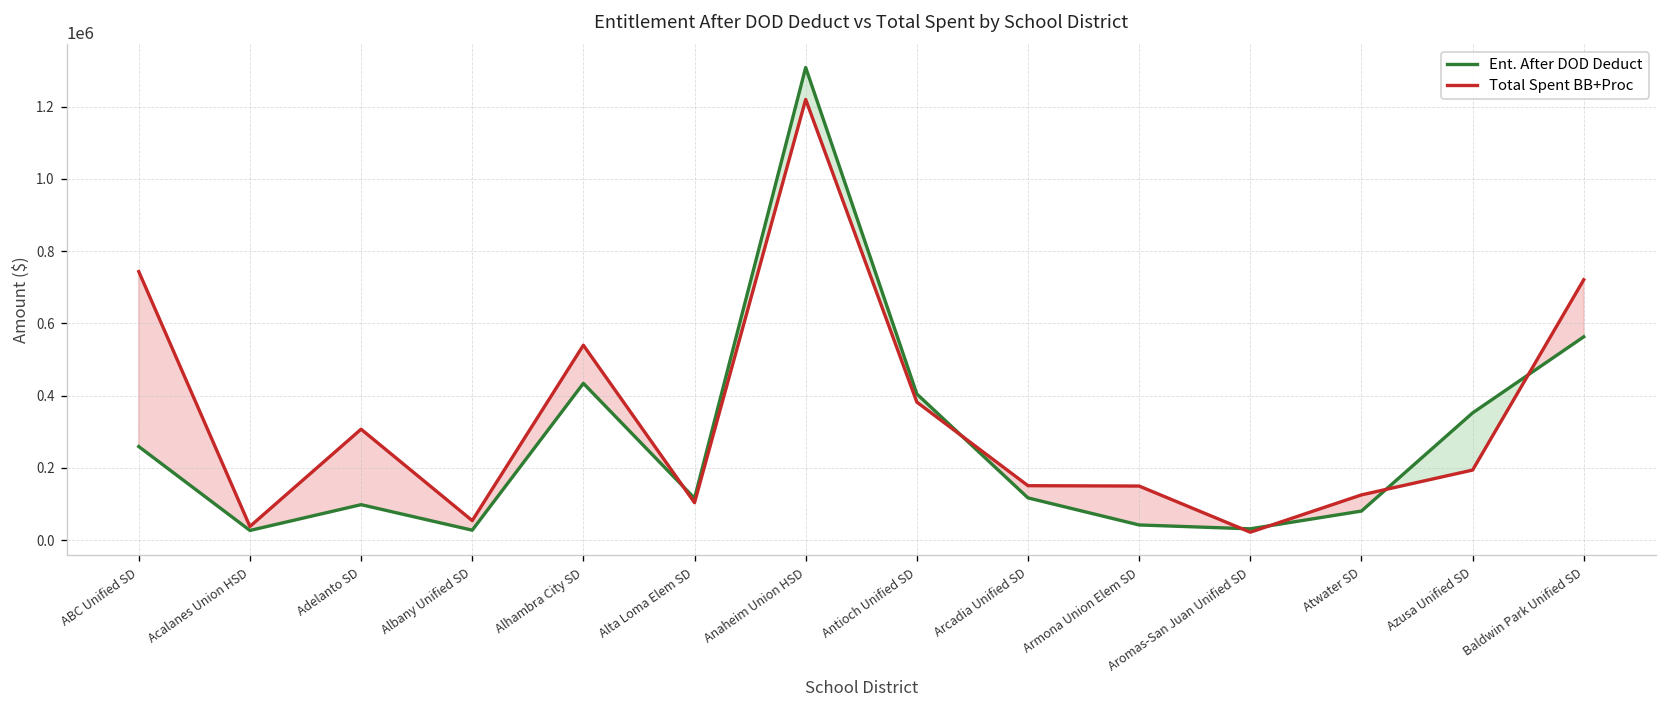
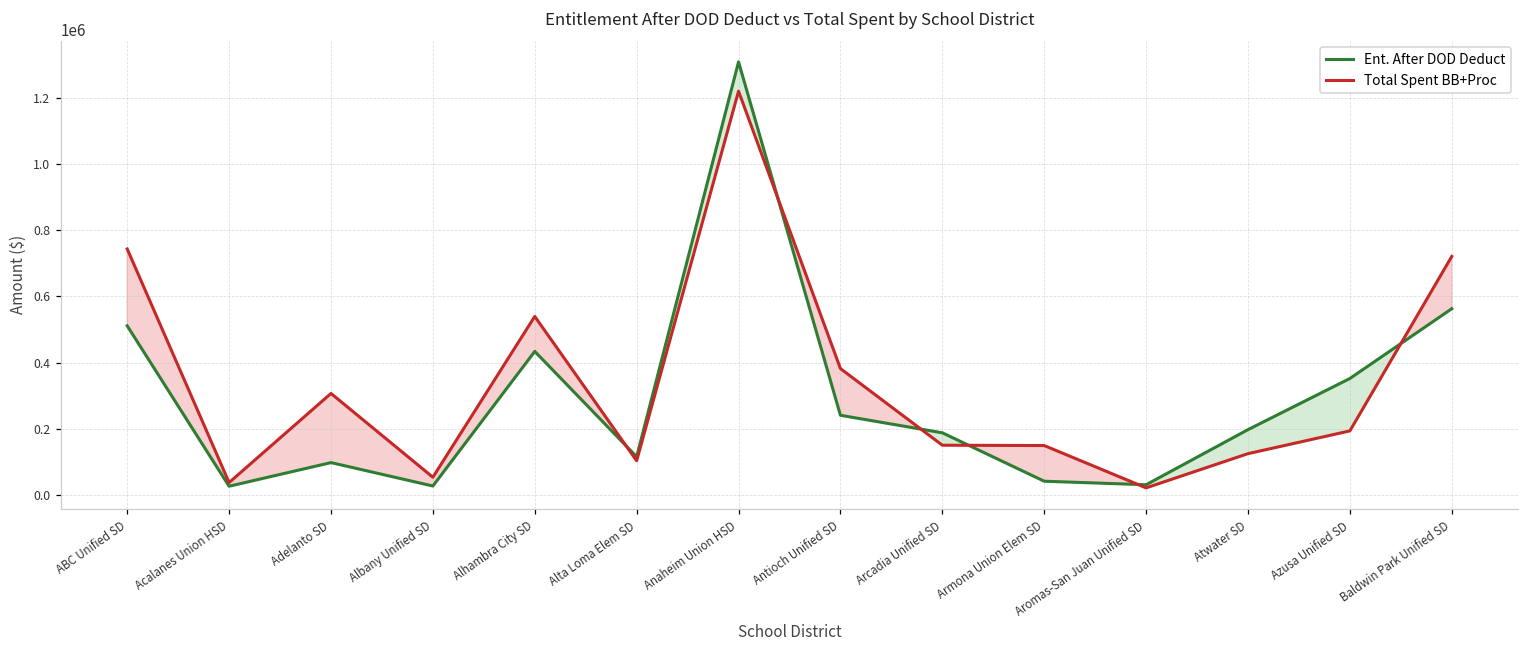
  {
    "Ent. After DOD Deduct": {
-     "ABC Unified SD": 260000,
+     "ABC Unified SD": 510000,
      "Acalanes Union HSD": 30000,
      "Adelanto SD": 100000,
      "Albany Unified SD": 30000,
      "Alhambra City SD": 430000,
      "Alta Loma Elem SD": 120000,
      "Anaheim Union HSD": 1310000,
-     "Antioch Unified SD": 400000,
-     "Arcadia Unified SD": 120000,
+     "Antioch Unified SD": 240000,
+     "Arcadia Unified SD": 190000,
      "Armona Union Elem SD": 40000,
      "Aromas-San Juan Unified SD": 30000,
-     "Atwater SD": 80000,
+     "Atwater SD": 200000,
      "Azusa Unified SD": 350000,
      "Baldwin Park Unified SD": 560000
    },
    "Total Spent BB+Proc": {
      "ABC Unified SD": 740000,
      "Acalanes Union HSD": 40000,
      "Adelanto SD": 310000,
      "Albany Unified SD": 50000,
      "Alhambra City SD": 540000,
      "Alta Loma Elem SD": 100000,
      "Anaheim Union HSD": 1220000,
      "Antioch Unified SD": 380000,
      "Arcadia Unified SD": 150000,
      "Armona Union Elem SD": 150000,
      "Aromas-San Juan Unified SD": 20000,
      "Atwater SD": 130000,
      "Azusa Unified SD": 190000,
      "Baldwin Park Unified SD": 720000
    }
  }
